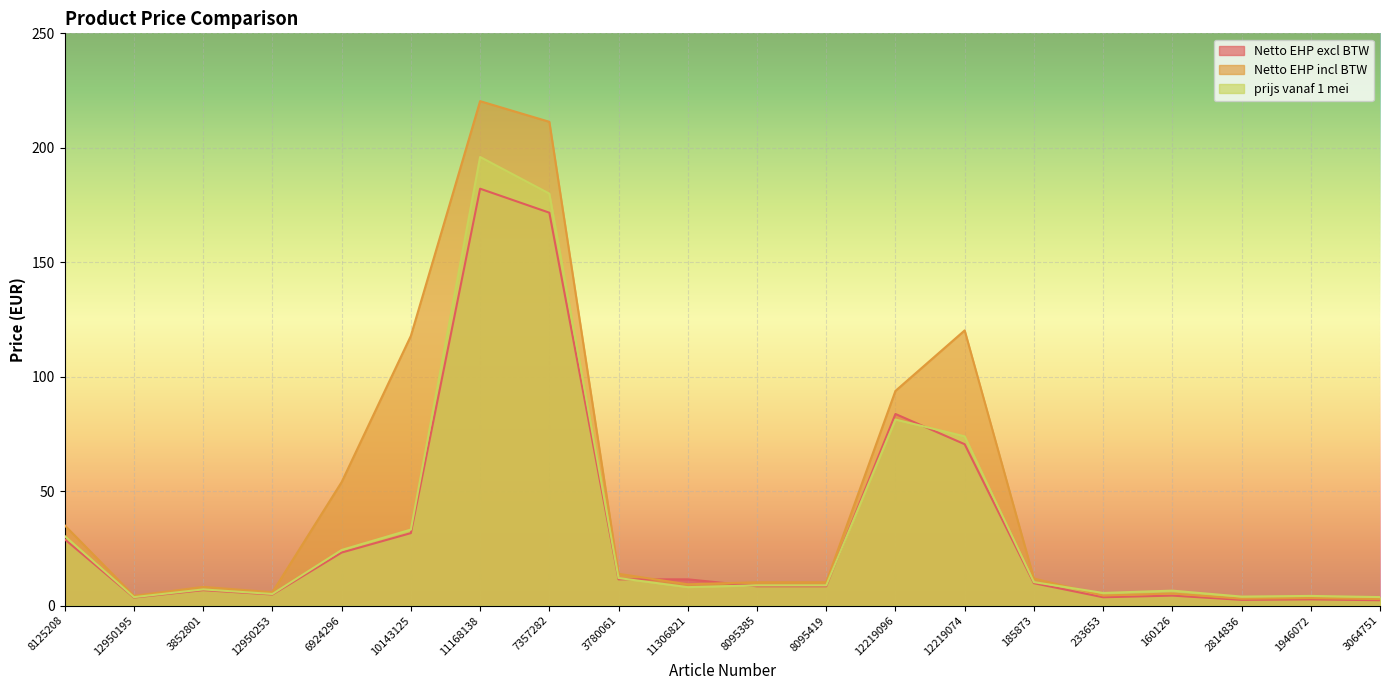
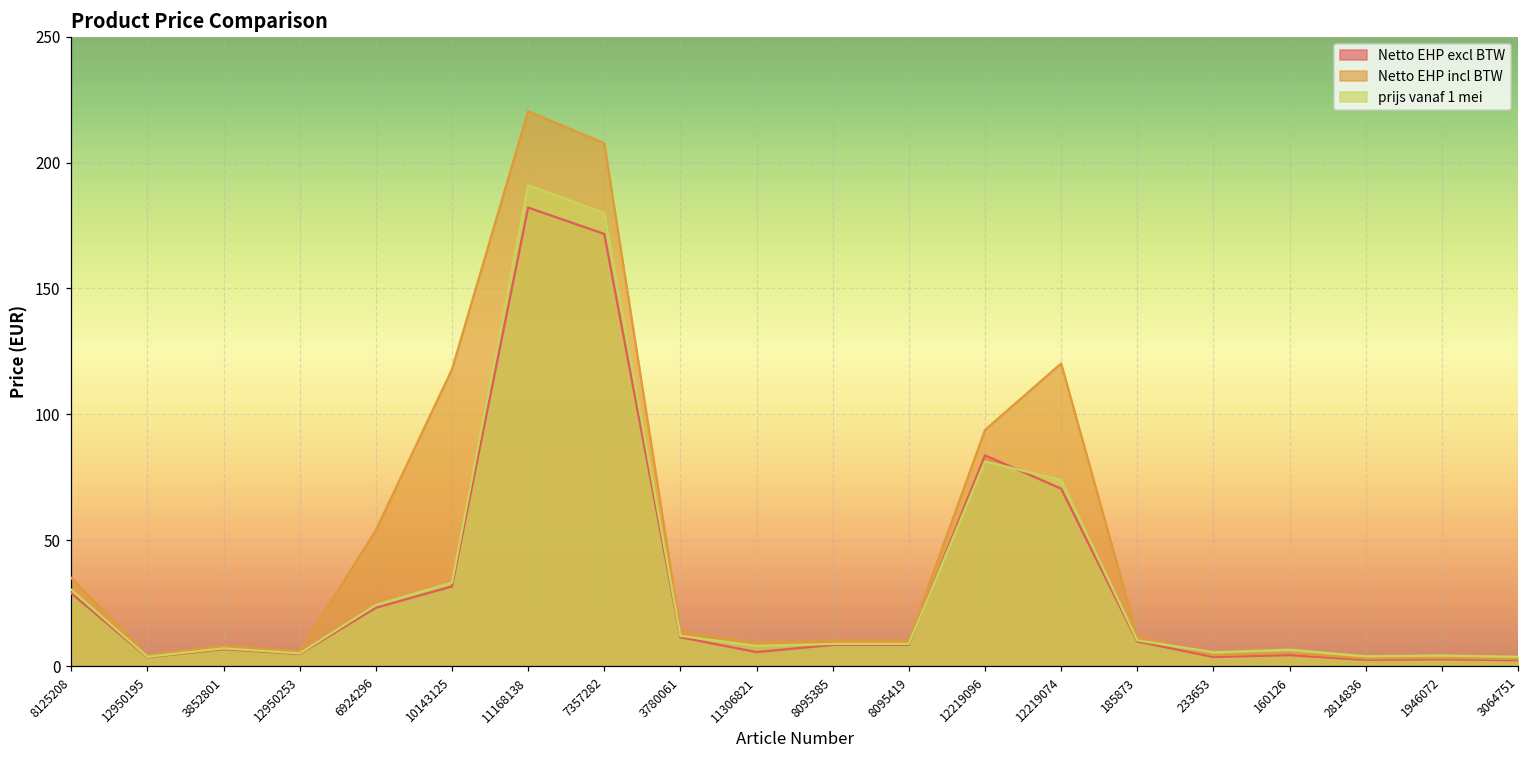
  {
    "Netto EHP excl BTW": {
      "8125208": 29,
      "10143125": 32,
      "11168138": 182,
      "7357282": 172,
-     "11306821": 11,
+     "11306821": 6,
      "12219096": 84,
      "12219074": 70
    },
    "Netto EHP incl BTW": {
      "8125208": 35,
      "6924296": 54,
      "10143125": 118,
      "11168138": 220,
-     "7357282": 211,
+     "7357282": 208,
      "3780061": 14,
      "11306821": 9,
      "8095385": 10,
      "8095419": 10,
      "12219096": 94,
      "12219074": 120,
      "185873": 12
    },
    "prijs vanaf 1 mei": {
      "8125208": 30,
      "10143125": 33,
-     "11168138": 196,
+     "11168138": 191,
      "7357282": 180,
      "11306821": 8,
      "12219096": 81,
      "12219074": 74,
      "233653": 6,
      "160126": 7
    }
  }
